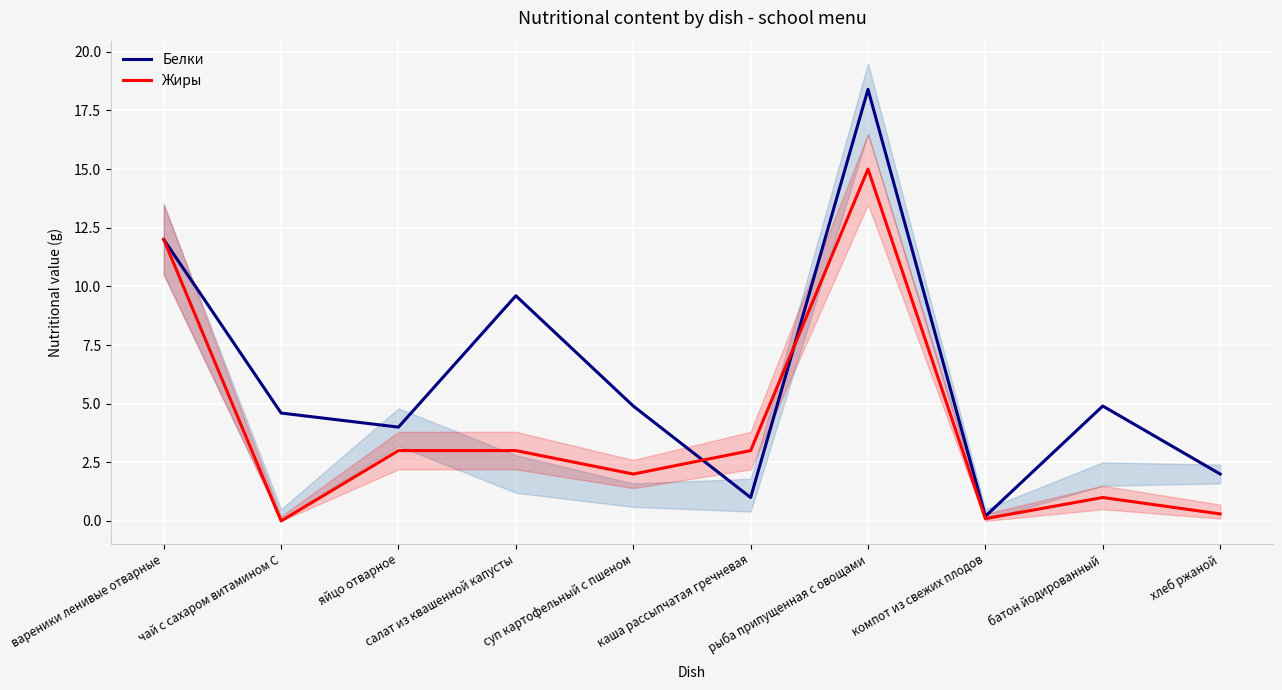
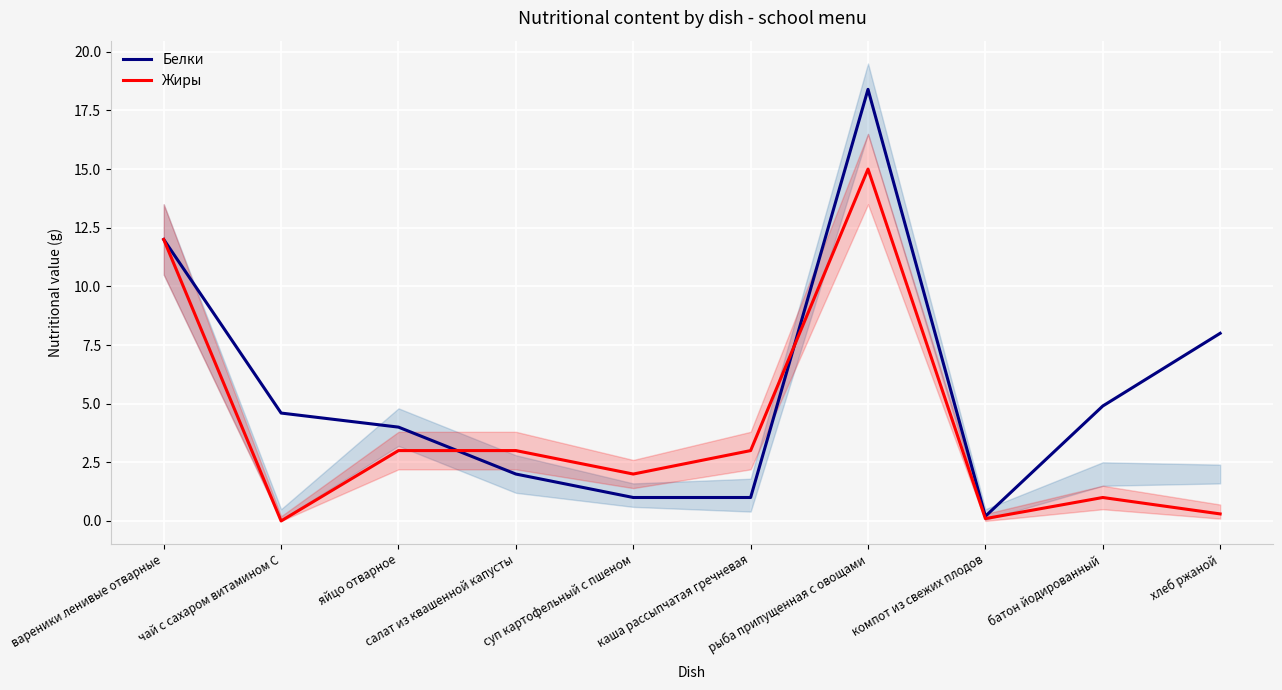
  {
    "Белки": {
      "чай с сахаром витамином С": 4.6,
      "яйцо отварное": 4.0,
-     "салат из квашенной капусты": 9.6,
-     "суп картофельный с пшеном": 4.9,
+     "салат из квашенной капусты": 2.0,
+     "суп картофельный с пшеном": 1.0,
      "каша рассыпчатая гречневая": 1.0,
      "рыба припущенная с овощами": 18.4,
      "батон йодированный": 4.9,
-     "хлеб ржаной": 2
+     "хлеб ржаной": 8
    }
  }
